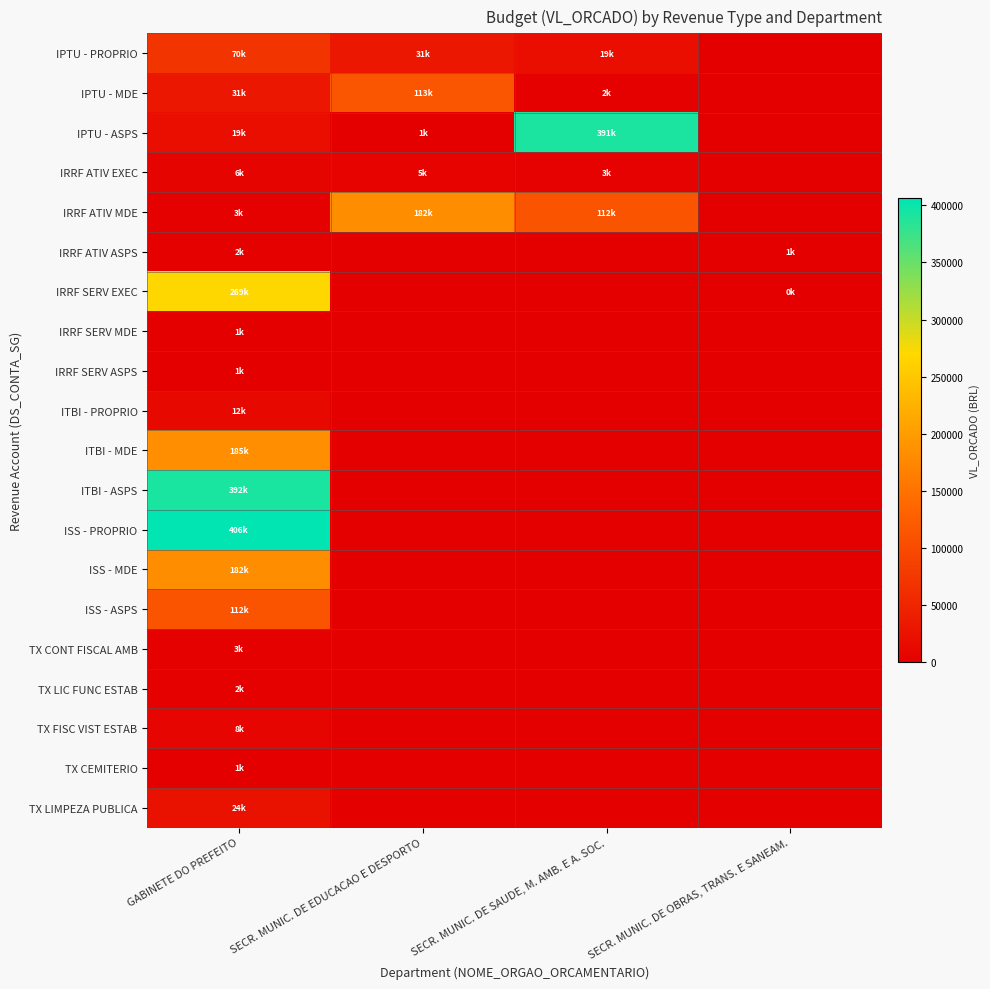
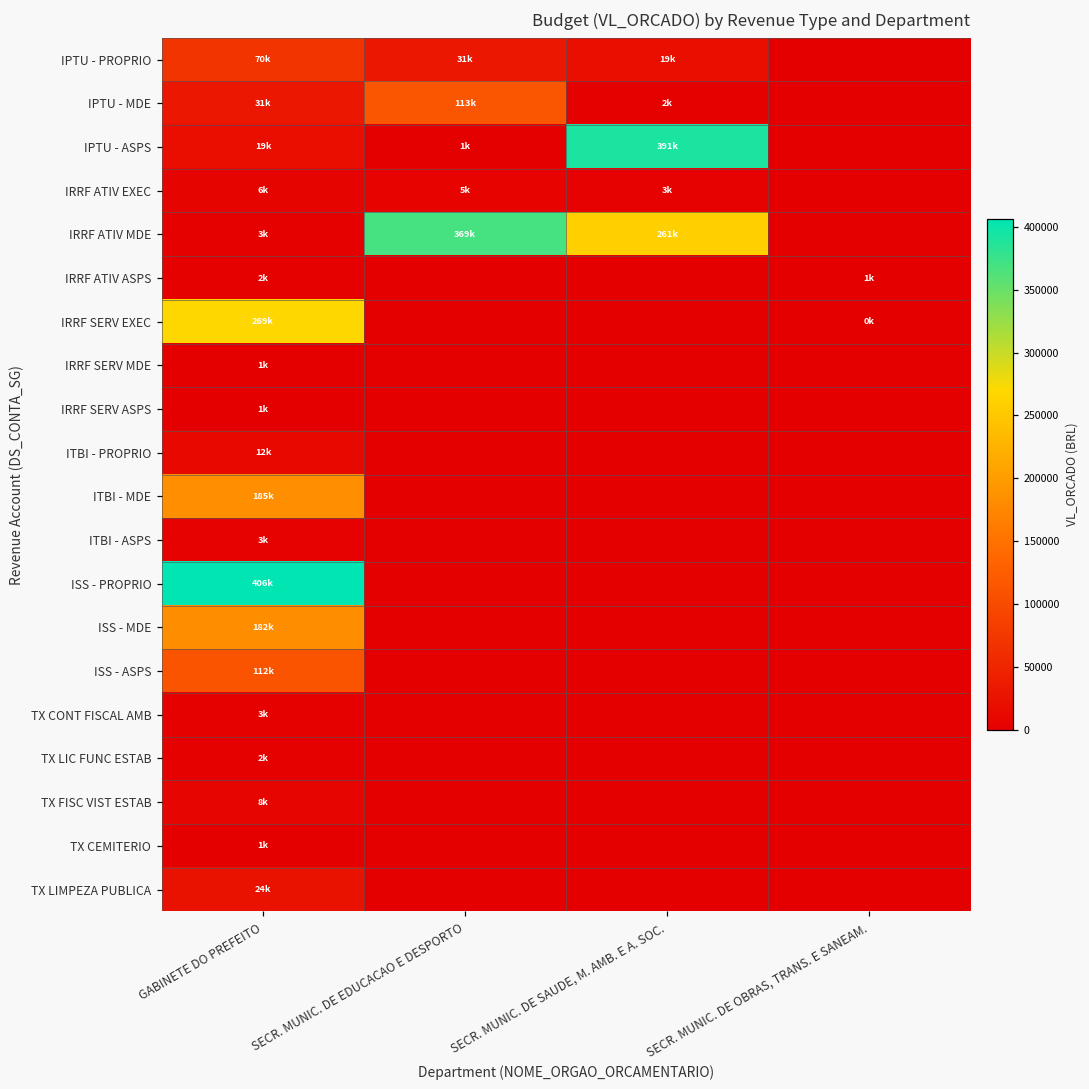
  {
    "IPTU - PROPRIO": {
      "GABINETE DO PREFEITO": "70k",
      "SECR. MUNIC. DE EDUCACAO E DESPORTO": "31k",
      "SECR. MUNIC. DE SAUDE, M. AMB. E A. SOC.": "19k"
    },
    "IPTU - MDE": {
      "GABINETE DO PREFEITO": "31k",
      "SECR. MUNIC. DE EDUCACAO E DESPORTO": "113k",
      "SECR. MUNIC. DE SAUDE, M. AMB. E A. SOC.": "2k"
    },
    "IPTU - ASPS": {
      "GABINETE DO PREFEITO": "19k",
      "SECR. MUNIC. DE EDUCACAO E DESPORTO": "1k",
      "SECR. MUNIC. DE SAUDE, M. AMB. E A. SOC.": "391k"
    },
    "IRRF ATIV EXEC": {
      "GABINETE DO PREFEITO": "6k",
      "SECR. MUNIC. DE EDUCACAO E DESPORTO": "5k",
      "SECR. MUNIC. DE SAUDE, M. AMB. E A. SOC.": "3k"
    },
    "IRRF ATIV MDE": {
      "GABINETE DO PREFEITO": "3k",
-     "SECR. MUNIC. DE EDUCACAO E DESPORTO": "182k",
-     "SECR. MUNIC. DE SAUDE, M. AMB. E A. SOC.": "112k"
+     "SECR. MUNIC. DE EDUCACAO E DESPORTO": "369k",
+     "SECR. MUNIC. DE SAUDE, M. AMB. E A. SOC.": "261k"
    },
    "IRRF ATIV ASPS": {
      "GABINETE DO PREFEITO": "2k",
      "SECR. MUNIC. DE OBRAS, TRANS. E SANEAM.": "1k"
    },
    "IRRF SERV EXEC": {
      "GABINETE DO PREFEITO": "269k",
      "SECR. MUNIC. DE OBRAS, TRANS. E SANEAM.": "0k"
    },
    "IRRF SERV MDE": {
      "GABINETE DO PREFEITO": "1k"
    },
    "IRRF SERV ASPS": {
      "GABINETE DO PREFEITO": "1k"
    },
    "ITBI - PROPRIO": {
      "GABINETE DO PREFEITO": "12k"
    },
    "ITBI - MDE": {
      "GABINETE DO PREFEITO": "185k"
    },
    "ITBI - ASPS": {
-     "GABINETE DO PREFEITO": "392k"
+     "GABINETE DO PREFEITO": "3k"
    },
    "ISS - PROPRIO": {
      "GABINETE DO PREFEITO": "406k"
    },
    "ISS - MDE": {
      "GABINETE DO PREFEITO": "182k"
    },
    "ISS - ASPS": {
      "GABINETE DO PREFEITO": "112k"
    },
    "TX CONT FISCAL AMB": {
      "GABINETE DO PREFEITO": "3k"
    },
    "TX LIC FUNC ESTAB": {
      "GABINETE DO PREFEITO": "2k"
    },
    "TX FISC VIST ESTAB": {
      "GABINETE DO PREFEITO": "8k"
    },
    "TX CEMITERIO": {
      "GABINETE DO PREFEITO": "1k"
    },
    "TX LIMPEZA PUBLICA": {
      "GABINETE DO PREFEITO": "24k"
    }
  }
